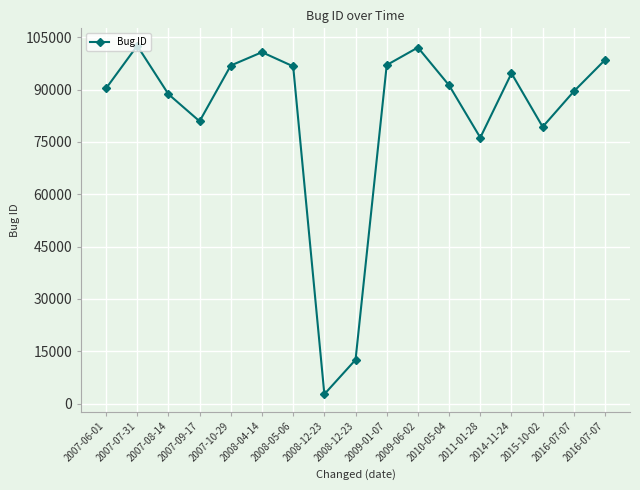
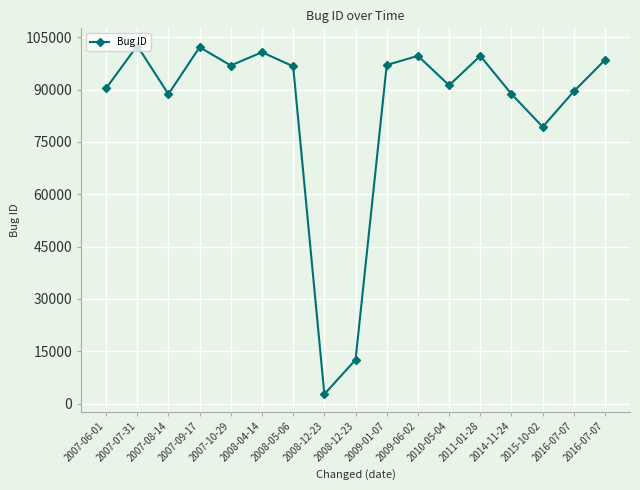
  {
    "2007-06-01": 90000,
    "2007-08-14": 89000,
-   "2007-09-17": 81000,
+   "2007-09-17": 102000,
    "2007-10-29": 97000,
    "2008-04-14": 101000,
    "2008-05-06": 97000,
    "2009-01-07": 97000,
-   "2009-06-02": 102000,
+   "2009-06-02": 100000,
    "2010-05-04": 91000,
-   "2011-01-28": 76000,
-   "2014-11-24": 95000,
+   "2011-01-28": 100000,
+   "2014-11-24": 89000,
    "2015-10-02": 79000
  }
